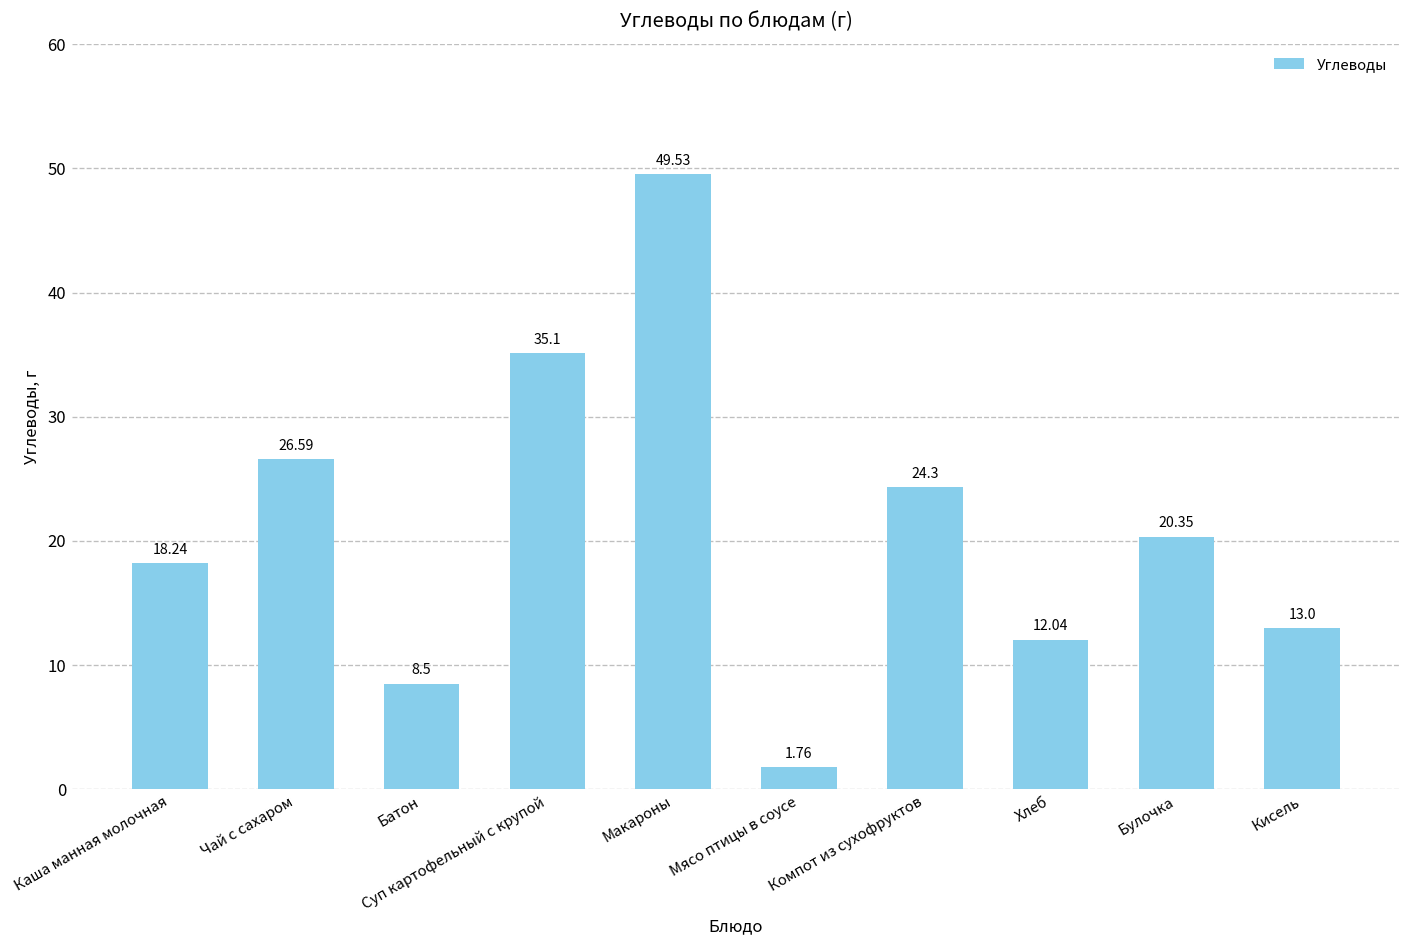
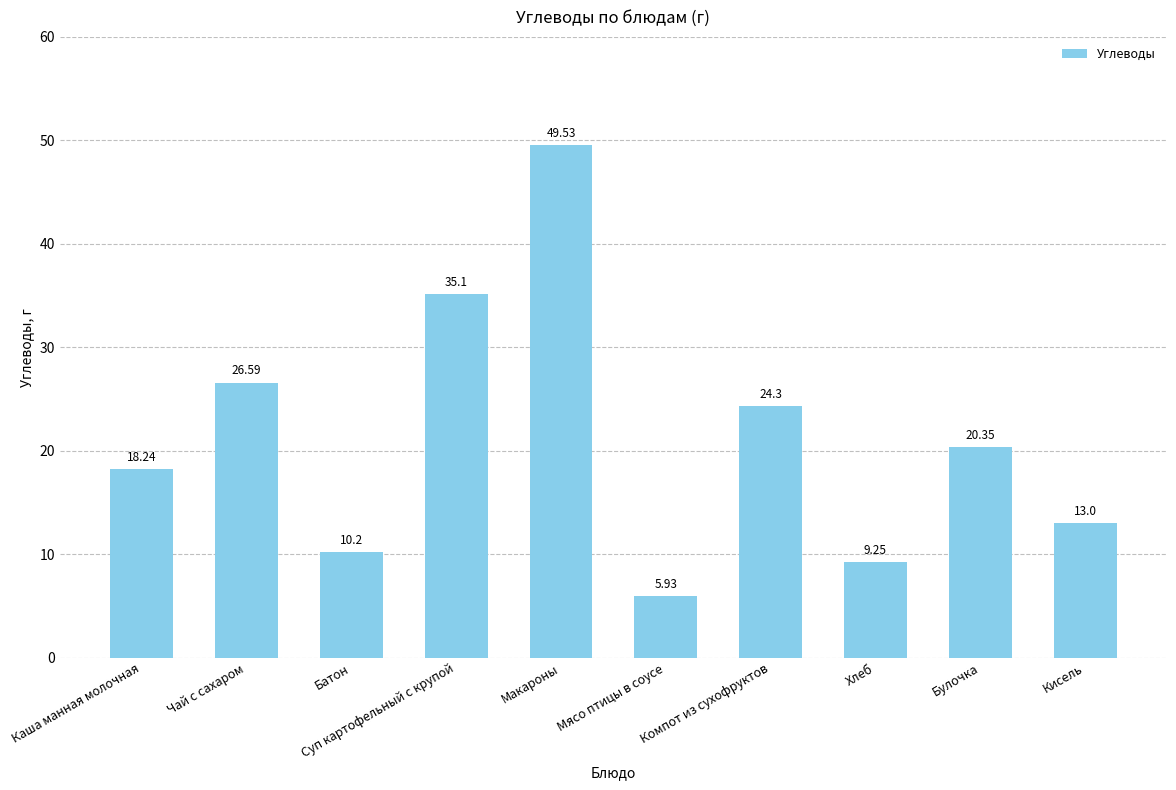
  {
    "Каша манная молочная": 18.24,
    "Чай с сахаром": 26.59,
-   "Батон": 8.5,
+   "Батон": 10.2,
    "Суп картофельный с крупой": 35.1,
    "Макароны": 49.53,
-   "Мясо птицы в соусе": 1.76,
+   "Мясо птицы в соусе": 5.93,
    "Компот из сухофруктов": 24.3,
-   "Хлеб": 12.04,
+   "Хлеб": 9.25,
    "Булочка": 20.35,
    "Кисель": 13.0
  }
